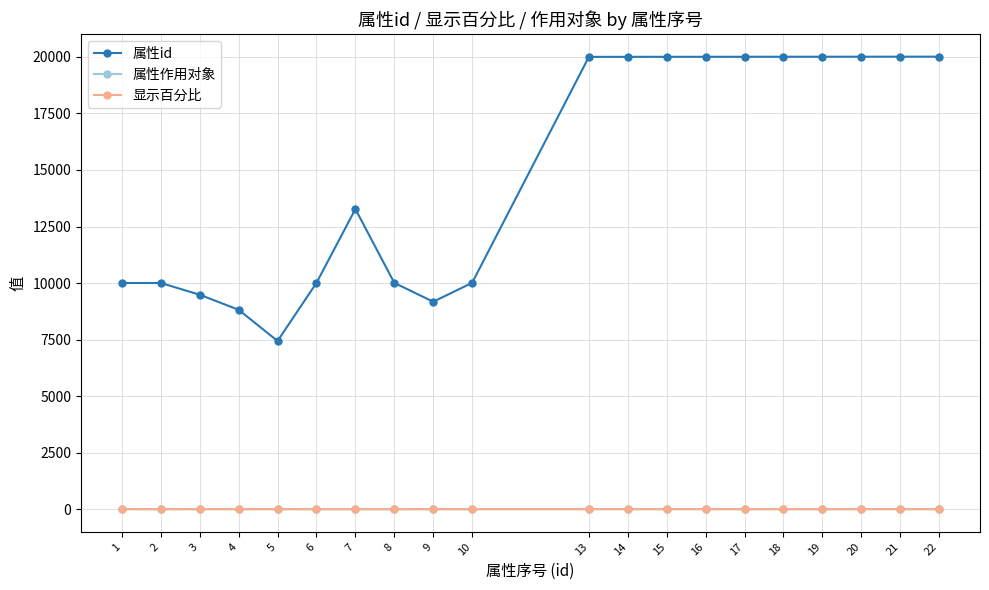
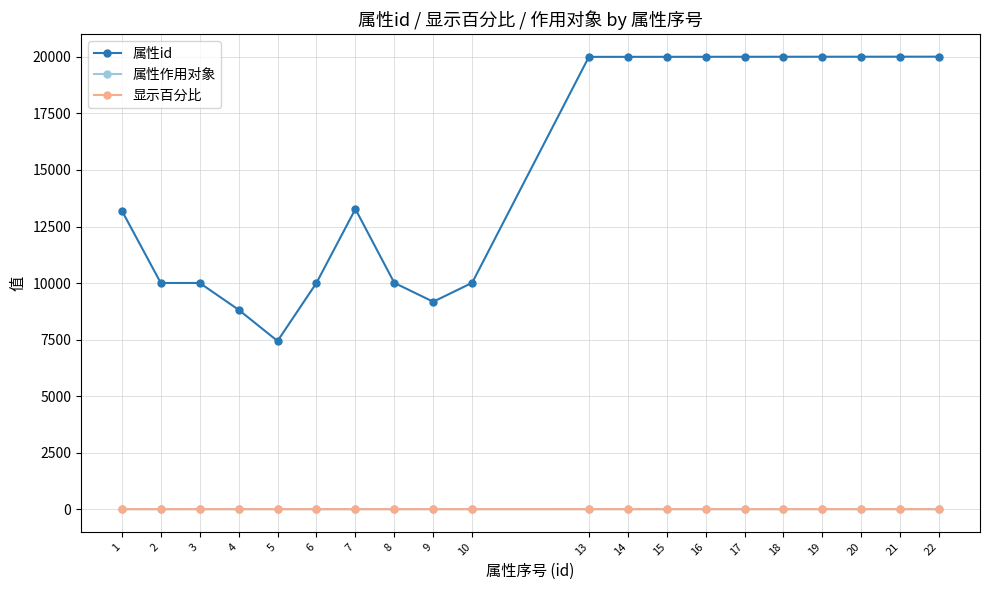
  {
    "属性id": {
-     "1": 10000,
+     "1": 13200,
      "2": 10000,
-     "3": 9500,
+     "3": 10000,
      "4": 8800,
      "5": 7400,
      "6": 10000,
      "7": 13300,
      "8": 10000,
      "9": 9200,
      "10": 10000,
      "13": 20000,
      "14": 20000,
      "15": 20000,
      "16": 20000,
      "17": 20000,
      "18": 20000,
      "19": 20000,
      "20": 20000,
      "21": 20000,
      "22": 20000
    },
    "显示百分比": {
      "1": 0,
      "2": 0,
      "3": 0,
      "4": 0,
      "5": 0,
      "6": 0,
      "7": 0,
      "8": 0,
      "9": 0,
      "10": 0,
      "13": 0,
      "14": 0,
      "15": 0,
      "16": 0,
      "17": 0,
      "18": 0,
      "19": 0,
      "20": 0,
      "21": 0,
      "22": 0
    }
  }
